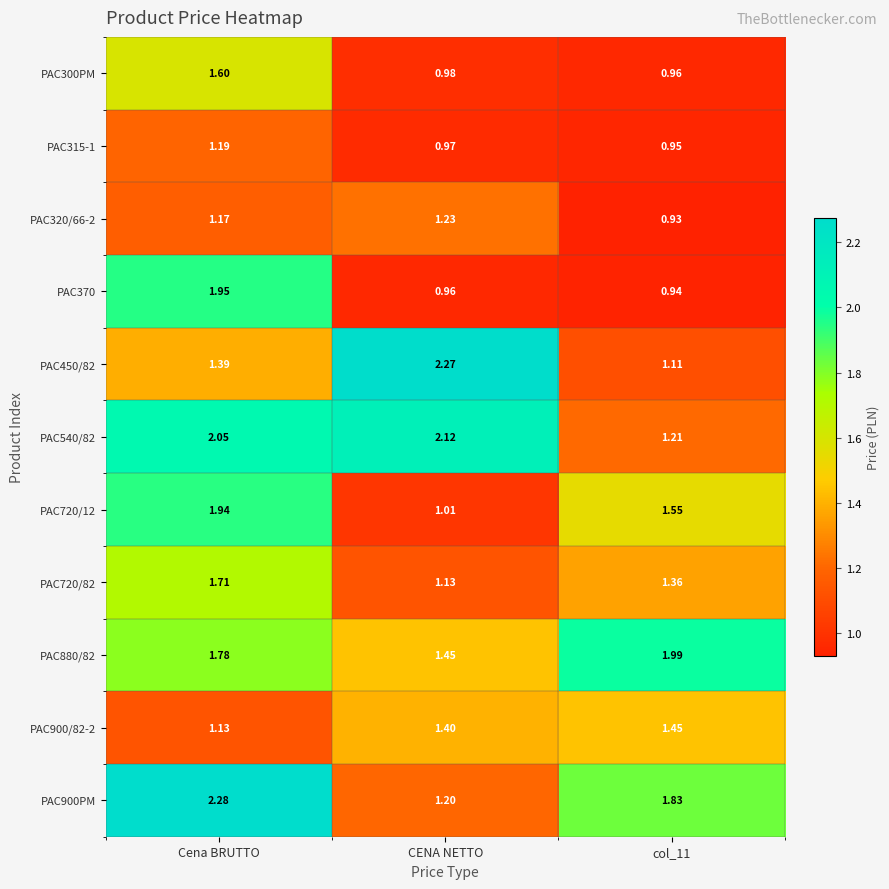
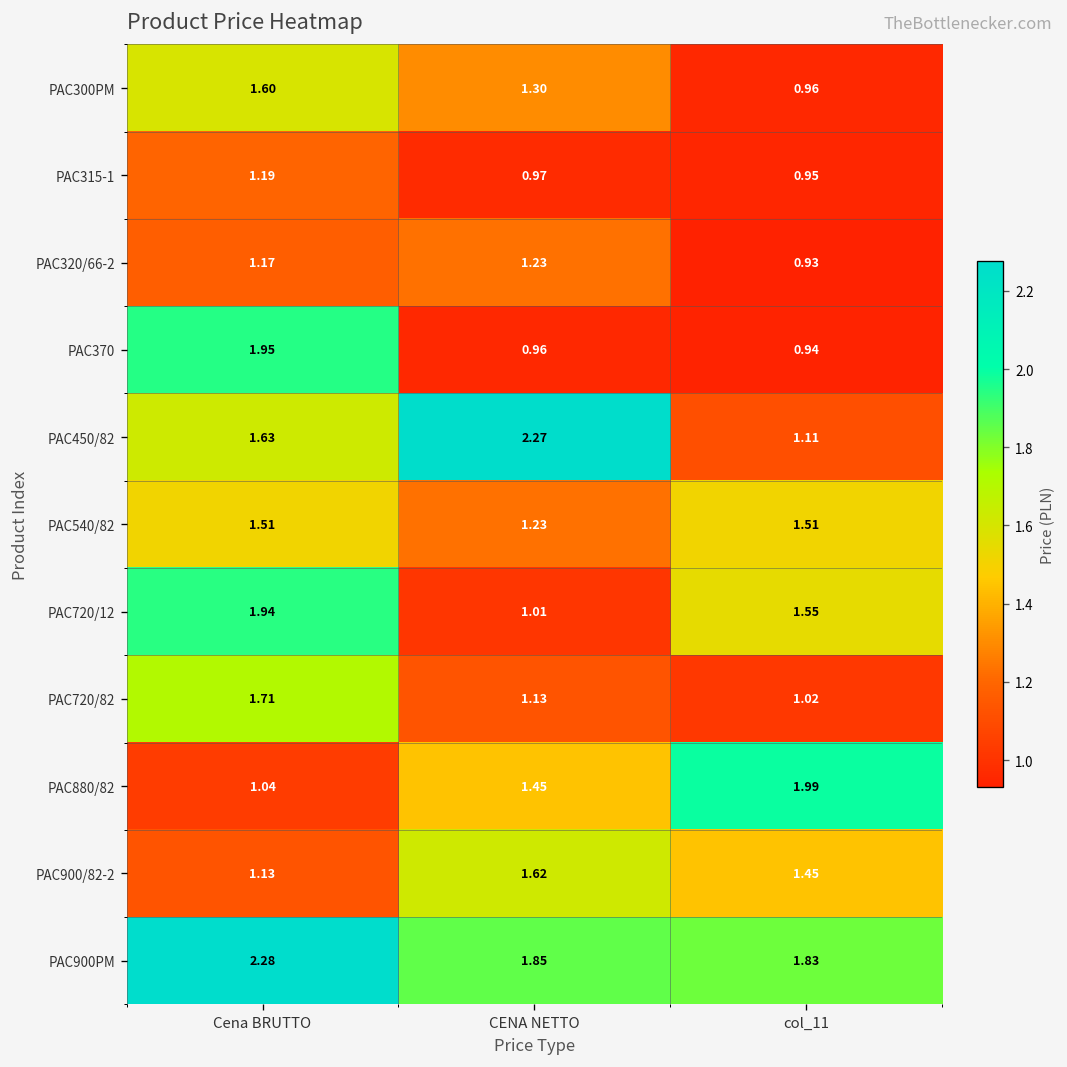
  {
    "PAC300PM": {
      "Cena BRUTTO": 1.60,
-     "CENA NETTO": 0.98,
+     "CENA NETTO": 1.30,
      "col_11": 0.96
    },
    "PAC315-1": {
      "Cena BRUTTO": 1.19,
      "CENA NETTO": 0.97,
      "col_11": 0.95
    },
    "PAC320/66-2": {
      "Cena BRUTTO": 1.17,
      "CENA NETTO": 1.23,
      "col_11": 0.93
    },
    "PAC370": {
      "Cena BRUTTO": 1.95,
      "CENA NETTO": 0.96,
      "col_11": 0.94
    },
    "PAC450/82": {
-     "Cena BRUTTO": 1.39,
+     "Cena BRUTTO": 1.63,
      "CENA NETTO": 2.27,
      "col_11": 1.11
    },
    "PAC540/82": {
-     "Cena BRUTTO": 2.05,
-     "CENA NETTO": 2.12,
-     "col_11": 1.21
+     "Cena BRUTTO": 1.51,
+     "CENA NETTO": 1.23,
+     "col_11": 1.51
    },
    "PAC720/12": {
      "Cena BRUTTO": 1.94,
      "CENA NETTO": 1.01,
      "col_11": 1.55
    },
    "PAC720/82": {
      "Cena BRUTTO": 1.71,
      "CENA NETTO": 1.13,
-     "col_11": 1.36
+     "col_11": 1.02
    },
    "PAC880/82": {
-     "Cena BRUTTO": 1.78,
+     "Cena BRUTTO": 1.04,
      "CENA NETTO": 1.45,
      "col_11": 1.99
    },
    "PAC900/82-2": {
      "Cena BRUTTO": 1.13,
-     "CENA NETTO": 1.40,
+     "CENA NETTO": 1.62,
      "col_11": 1.45
    },
    "PAC900PM": {
      "Cena BRUTTO": 2.28,
-     "CENA NETTO": 1.20,
+     "CENA NETTO": 1.85,
      "col_11": 1.83
    }
  }
